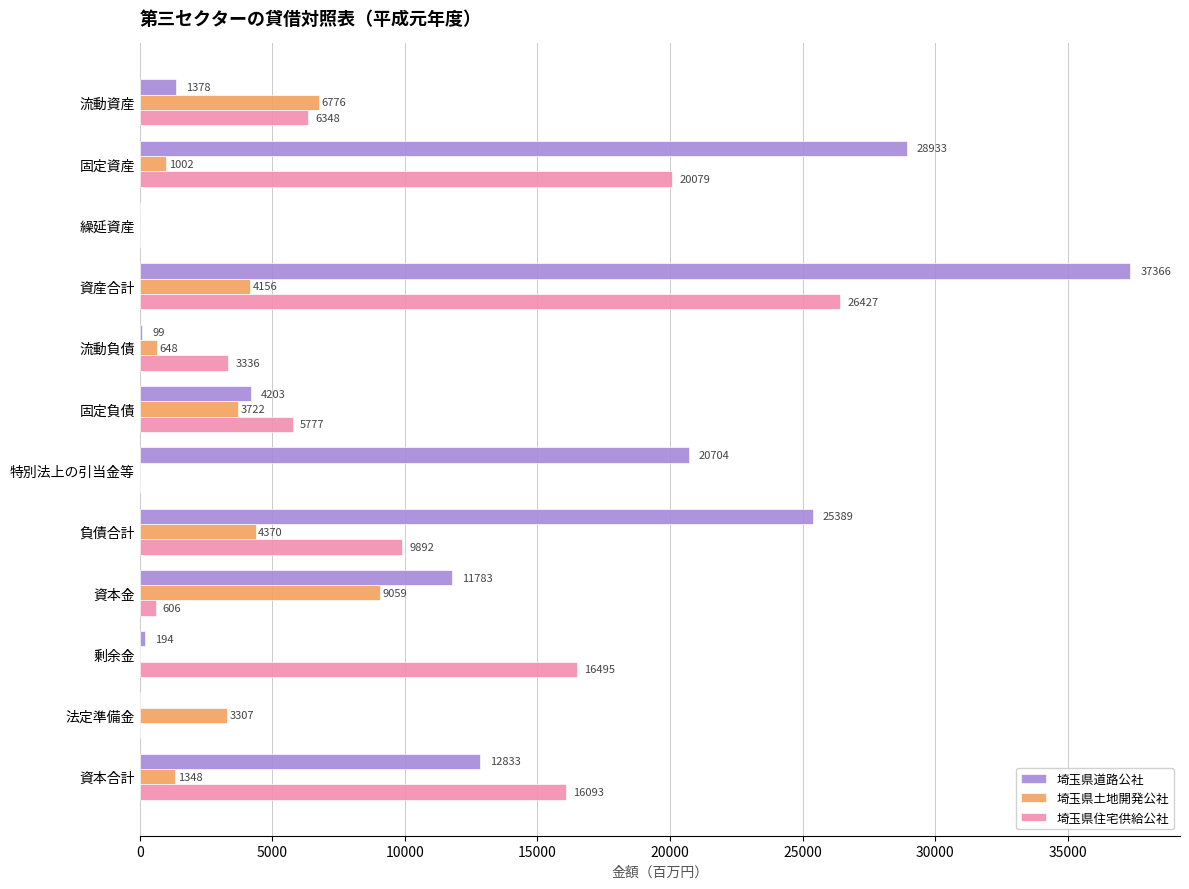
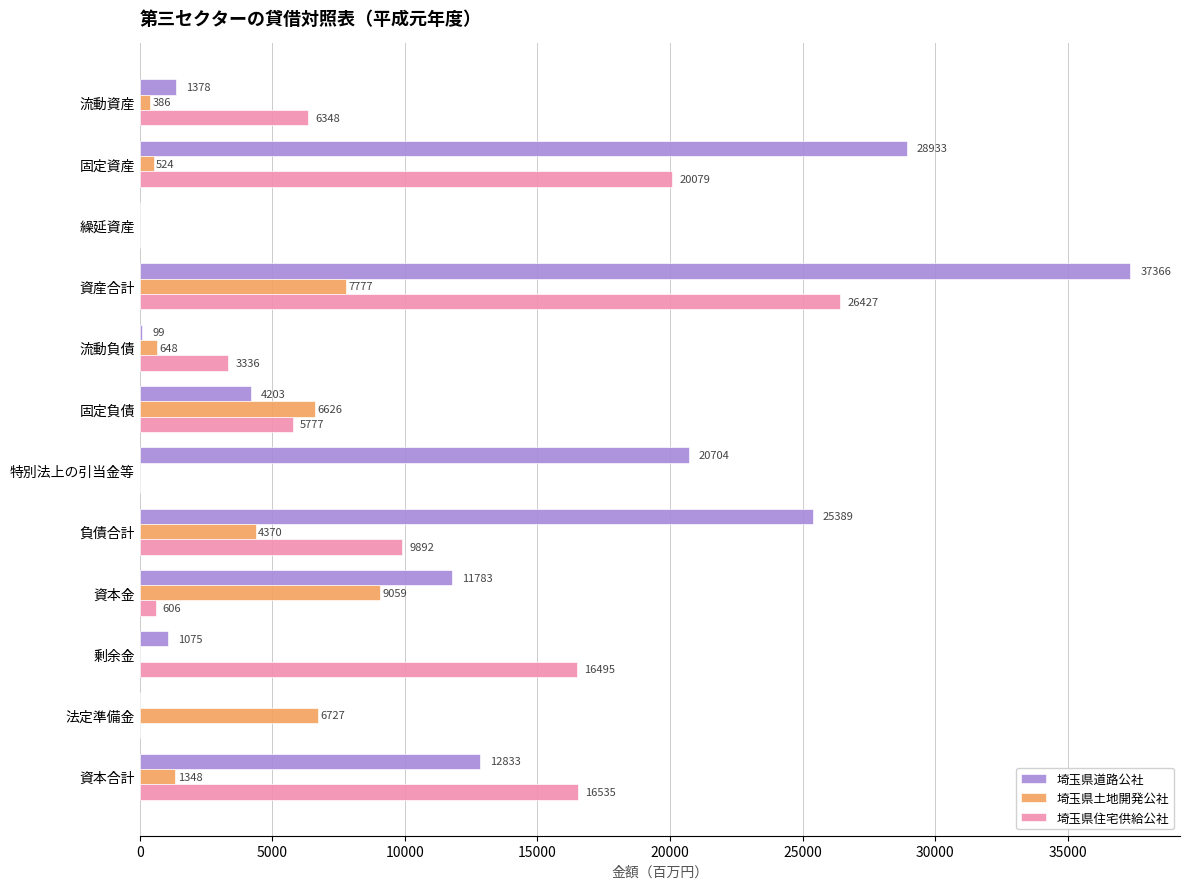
  {
    "埼玉県道路公社": {
      "流動資産": 1378,
      "固定資産": 28933,
      "資産合計": 37366,
      "流動負債": 99,
      "固定負債": 4203,
      "特別法上の引当金等": 20704,
      "負債合計": 25389,
      "資本金": 11783,
-     "剰余金": 194,
+     "剰余金": 1075,
      "資本合計": 12833
    },
    "埼玉県土地開発公社": {
-     "流動資産": 6776,
-     "固定資産": 1002,
-     "資産合計": 4156,
+     "流動資産": 386,
+     "固定資産": 524,
+     "資産合計": 7777,
      "流動負債": 648,
-     "固定負債": 3722,
+     "固定負債": 6626,
      "負債合計": 4370,
      "資本金": 9059,
-     "法定準備金": 3307,
+     "法定準備金": 6727,
      "資本合計": 1348
    },
    "埼玉県住宅供給公社": {
      "流動資産": 6348,
      "固定資産": 20079,
      "資産合計": 26427,
      "流動負債": 3336,
      "固定負債": 5777,
      "負債合計": 9892,
      "資本金": 606,
      "剰余金": 16495,
-     "資本合計": 16093
+     "資本合計": 16535
    }
  }
